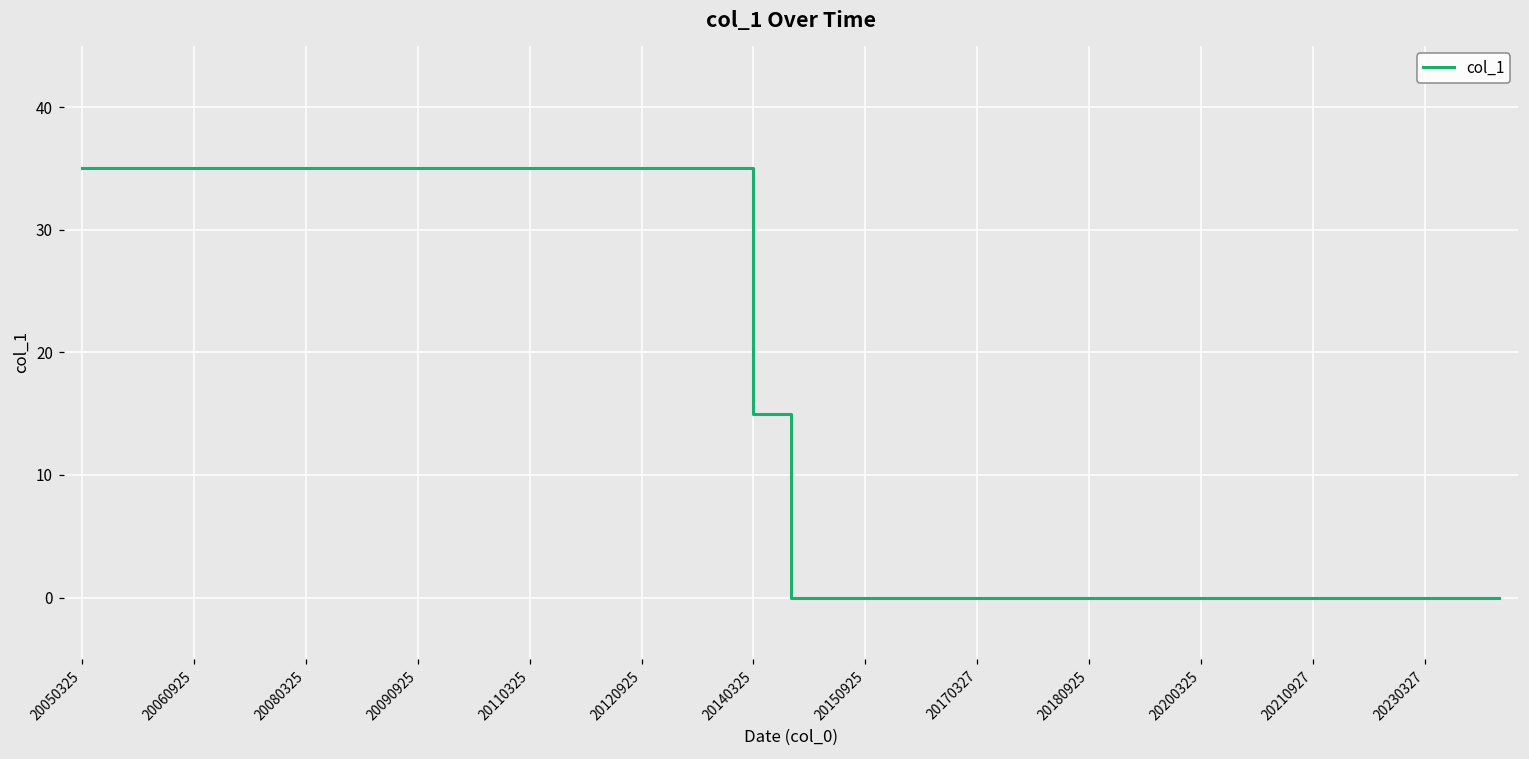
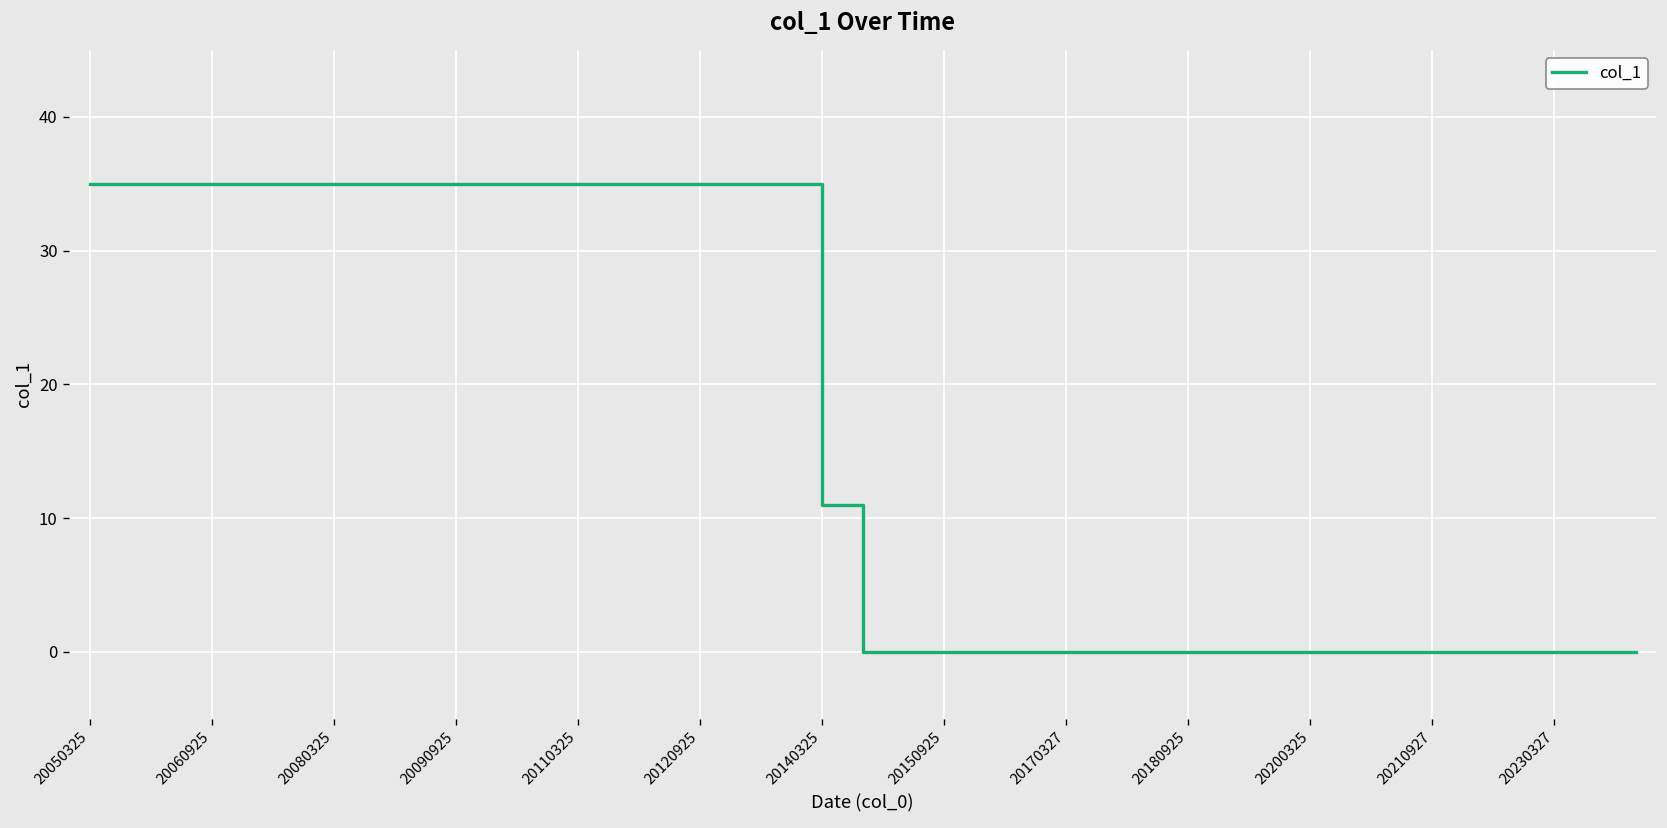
  {
    "20050325": 35,
    "20060925": 35,
    "20080325": 35,
    "20090925": 35,
    "20110325": 35,
    "20120925": 35,
-   "20140325": 15,
+   "20140325": 11,
    "20150925": 0,
    "20170327": 0,
    "20180925": 0,
    "20200325": 0,
    "20210927": 0,
    "20230327": 0
  }
